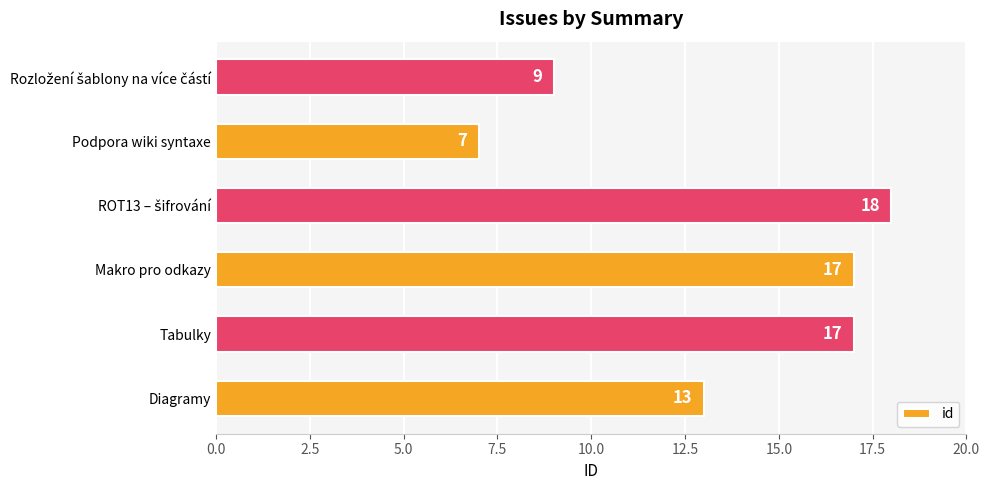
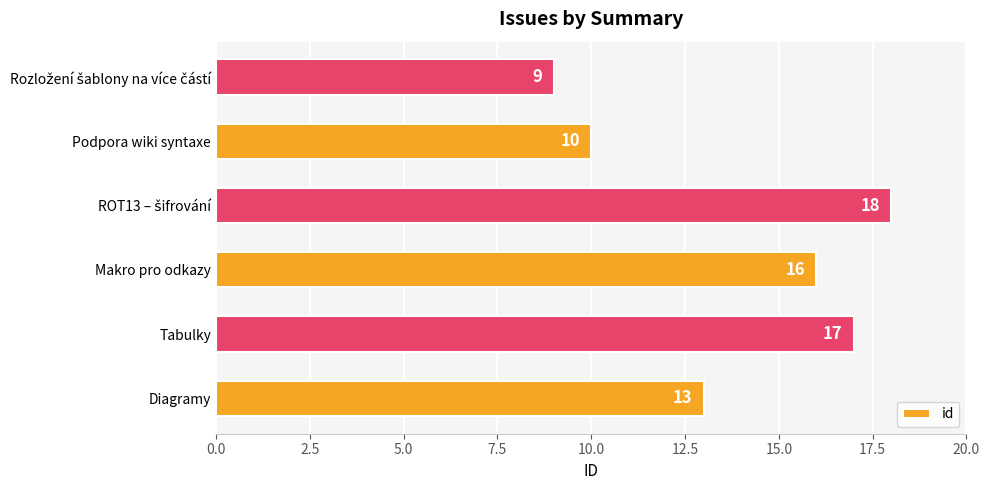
  {
    "Rozložení šablony na více částí": 9,
-   "Podpora wiki syntaxe": 7,
+   "Podpora wiki syntaxe": 10,
    "ROT13 – šifrování": 18,
-   "Makro pro odkazy": 17,
+   "Makro pro odkazy": 16,
    "Tabulky": 17,
    "Diagramy": 13
  }
